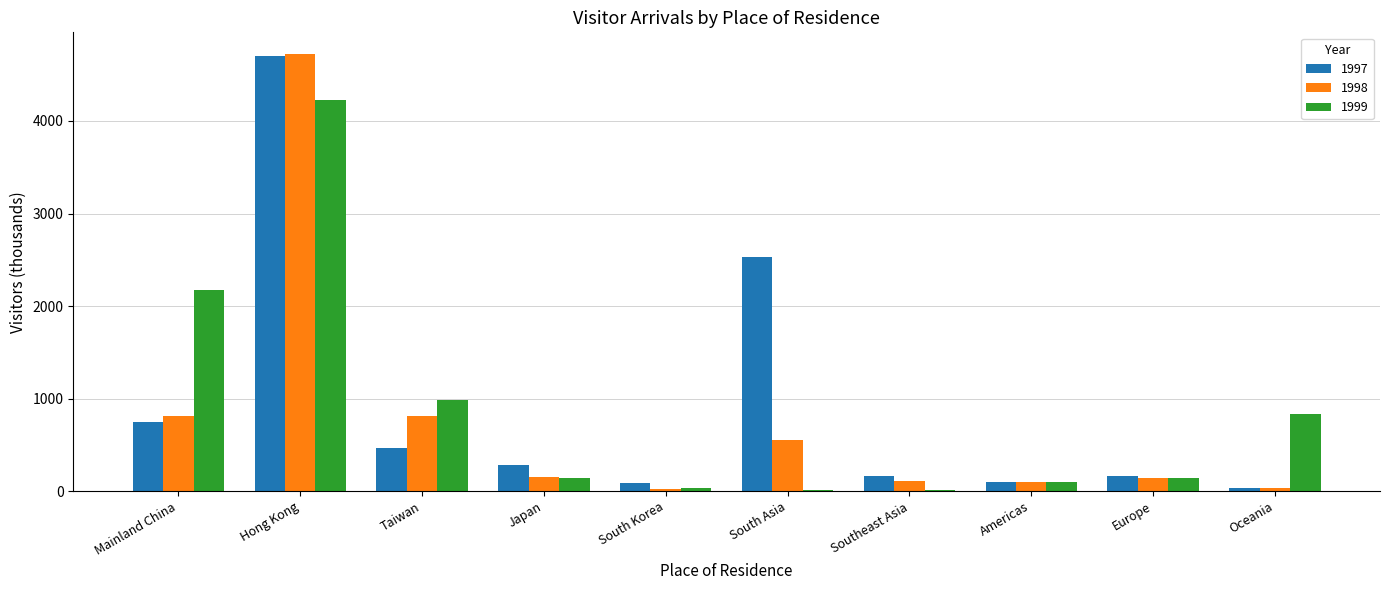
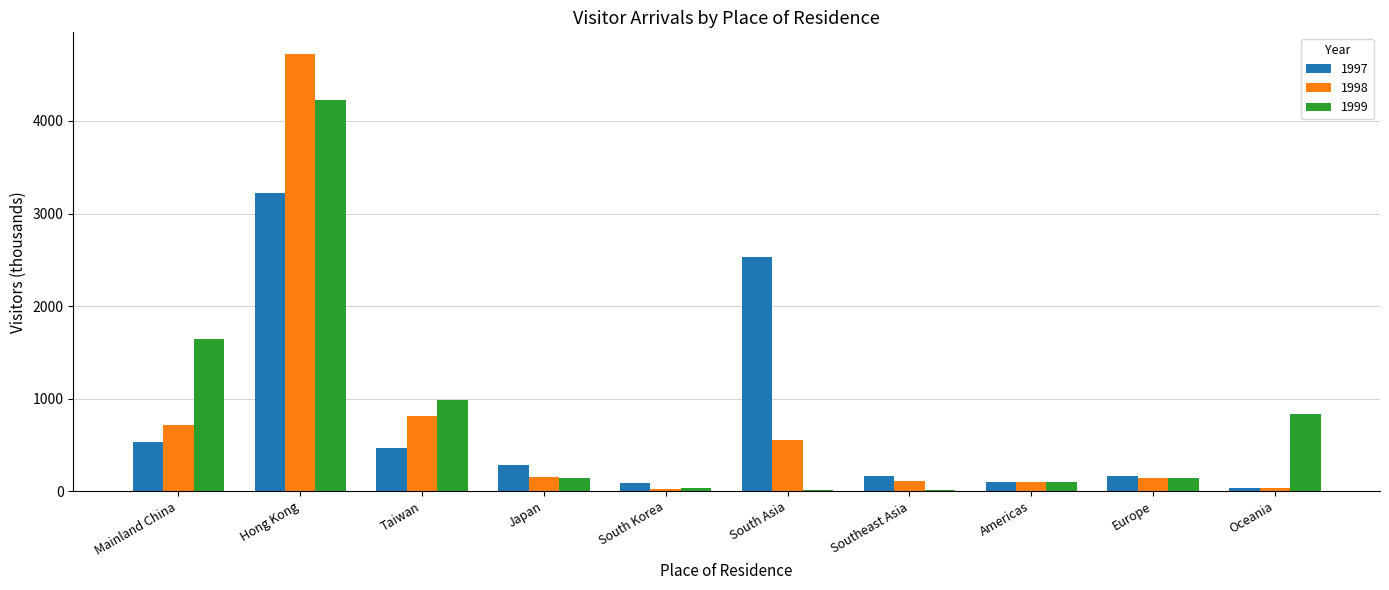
  {
    "1997": {
-     "Mainland China": 700,
-     "Hong Kong": 4700,
+     "Mainland China": 500,
+     "Hong Kong": 3200,
      "Taiwan": 500,
      "Japan": 300,
      "South Korea": 100,
      "South Asia": 2500,
      "Southeast Asia": 200,
      "Americas": 100,
      "Europe": 200,
      "Oceania": 0
    },
    "1998": {
-     "Mainland China": 800,
+     "Mainland China": 700,
      "Hong Kong": 4700,
      "Taiwan": 800,
      "Japan": 200,
      "South Asia": 500,
      "Southeast Asia": 100,
      "Americas": 100,
      "Europe": 100,
      "Oceania": 0
    },
    "1999": {
-     "Mainland China": 2200,
+     "Mainland China": 1600,
      "Hong Kong": 4200,
      "Taiwan": 1000,
      "Japan": 100,
      "South Korea": 0,
      "Americas": 100,
      "Europe": 100,
      "Oceania": 800
    }
  }
